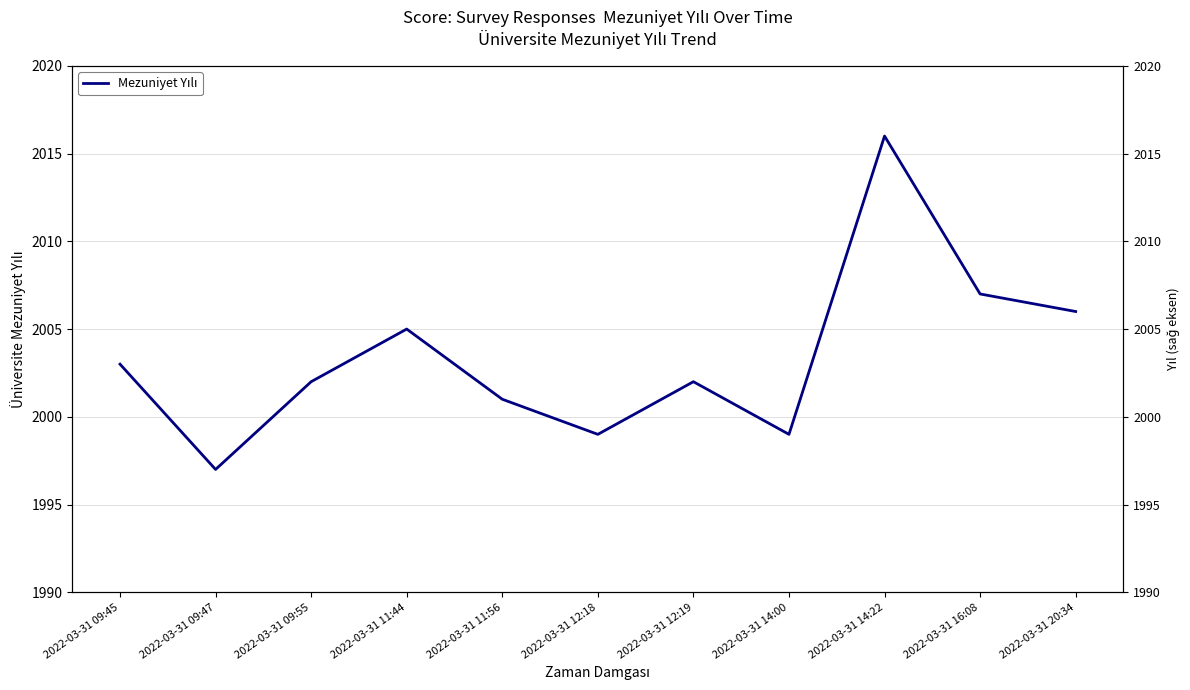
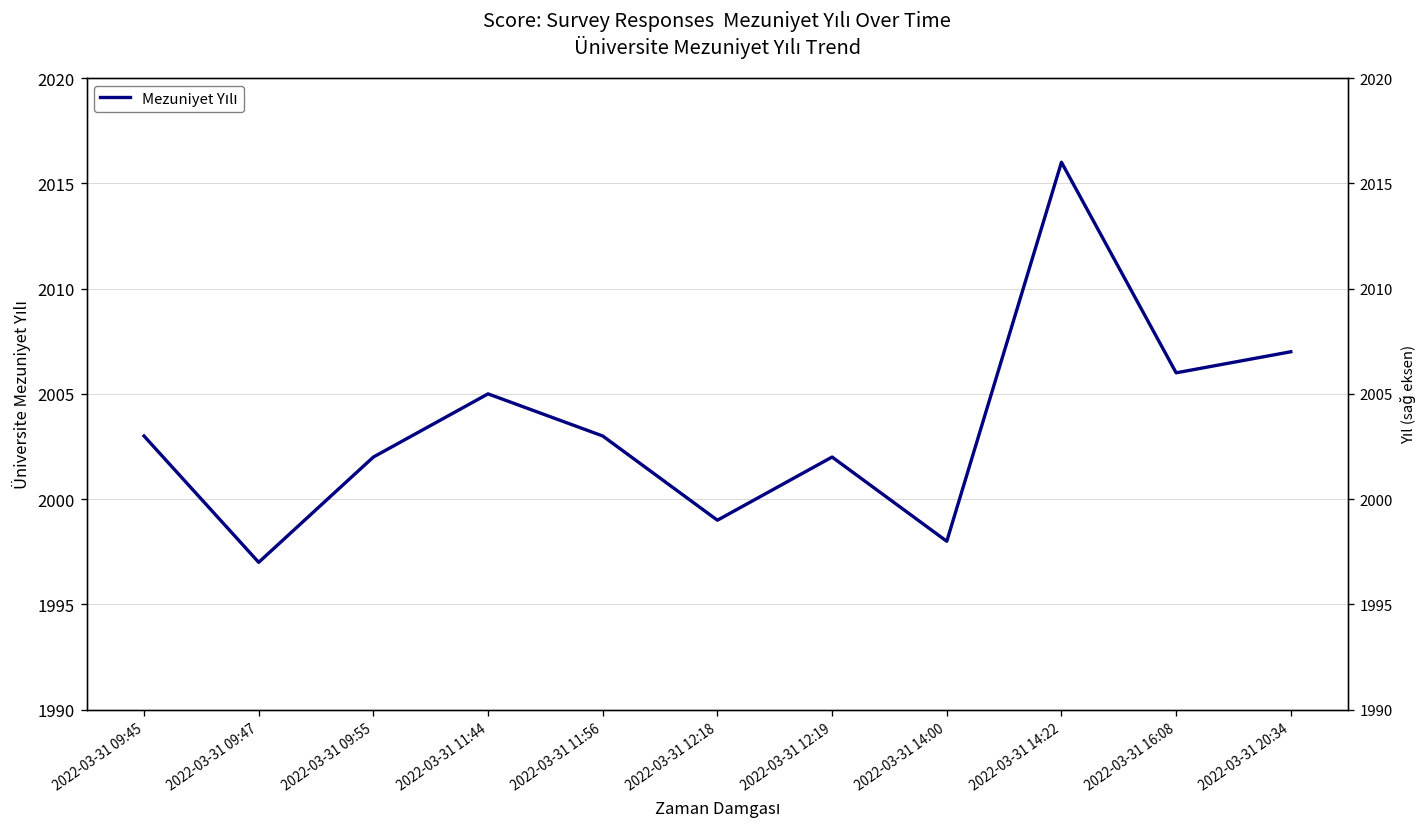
  {
    "2022-03-31 09:45": 2003,
    "2022-03-31 09:47": 1997,
    "2022-03-31 09:55": 2002,
    "2022-03-31 11:44": 2005,
-   "2022-03-31 11:56": 2001,
+   "2022-03-31 11:56": 2003,
    "2022-03-31 12:18": 1999,
    "2022-03-31 12:19": 2002,
-   "2022-03-31 14:00": 1999,
+   "2022-03-31 14:00": 1998,
    "2022-03-31 14:22": 2016,
-   "2022-03-31 16:08": 2007,
-   "2022-03-31 20:34": 2006
+   "2022-03-31 16:08": 2006,
+   "2022-03-31 20:34": 2007
  }
